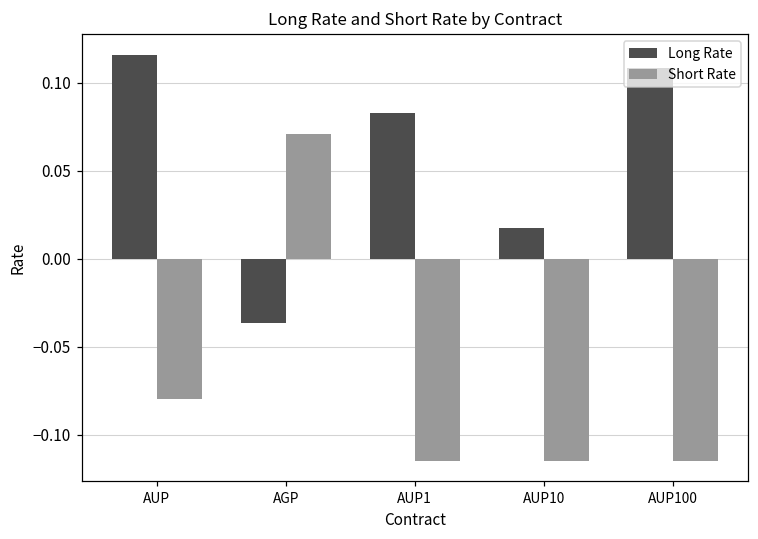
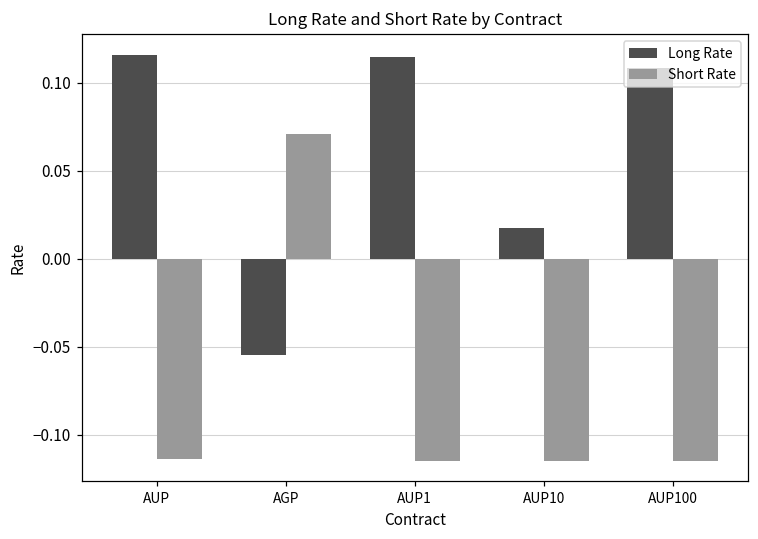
  {
    "Long Rate": {
      "AUP": 0.116,
-     "AGP": -0.036,
-     "AUP1": 0.083,
+     "AGP": -0.054,
+     "AUP1": 0.115,
      "AUP10": 0.018
    },
    "Short Rate": {
-     "AUP": -0.080,
+     "AUP": -0.114,
      "AGP": 0.071,
      "AUP1": -0.115,
      "AUP10": -0.115,
      "AUP100": -0.115
    }
  }
